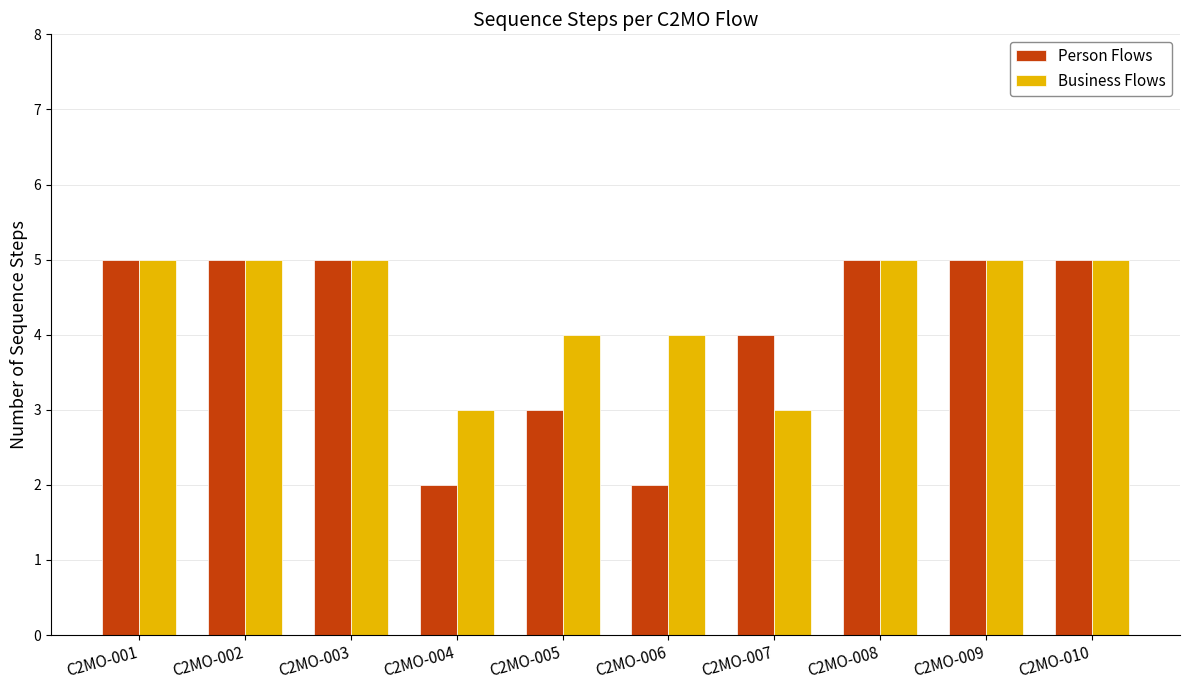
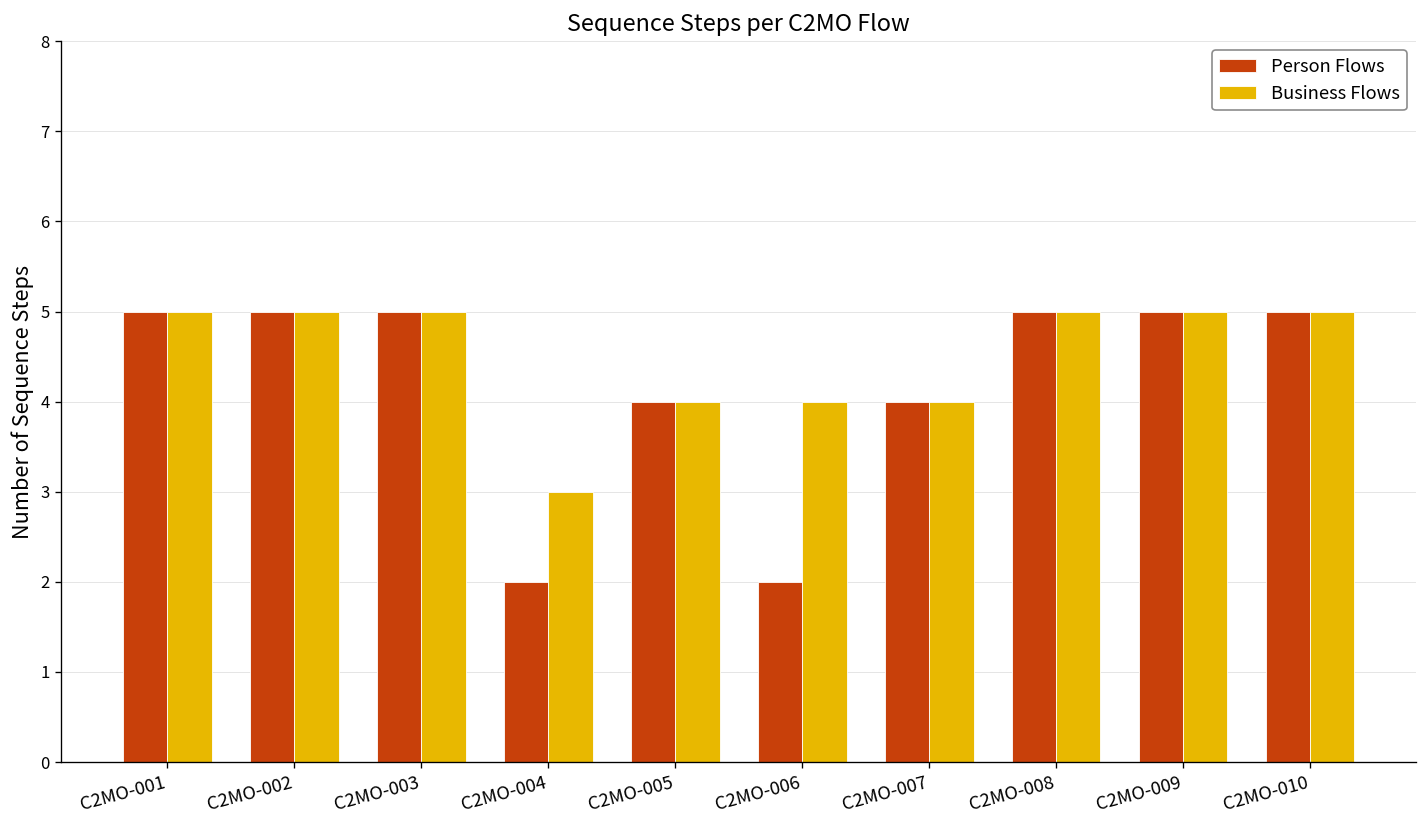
  {
    "Person Flows": {
      "C2MO-001": 5,
      "C2MO-002": 5,
      "C2MO-003": 5,
      "C2MO-004": 2,
-     "C2MO-005": 3,
+     "C2MO-005": 4,
      "C2MO-006": 2,
      "C2MO-007": 4,
      "C2MO-008": 5,
      "C2MO-009": 5,
      "C2MO-010": 5
    },
    "Business Flows": {
      "C2MO-001": 5,
      "C2MO-002": 5,
      "C2MO-003": 5,
      "C2MO-004": 3,
      "C2MO-005": 4,
      "C2MO-006": 4,
-     "C2MO-007": 3,
+     "C2MO-007": 4,
      "C2MO-008": 5,
      "C2MO-009": 5,
      "C2MO-010": 5
    }
  }
